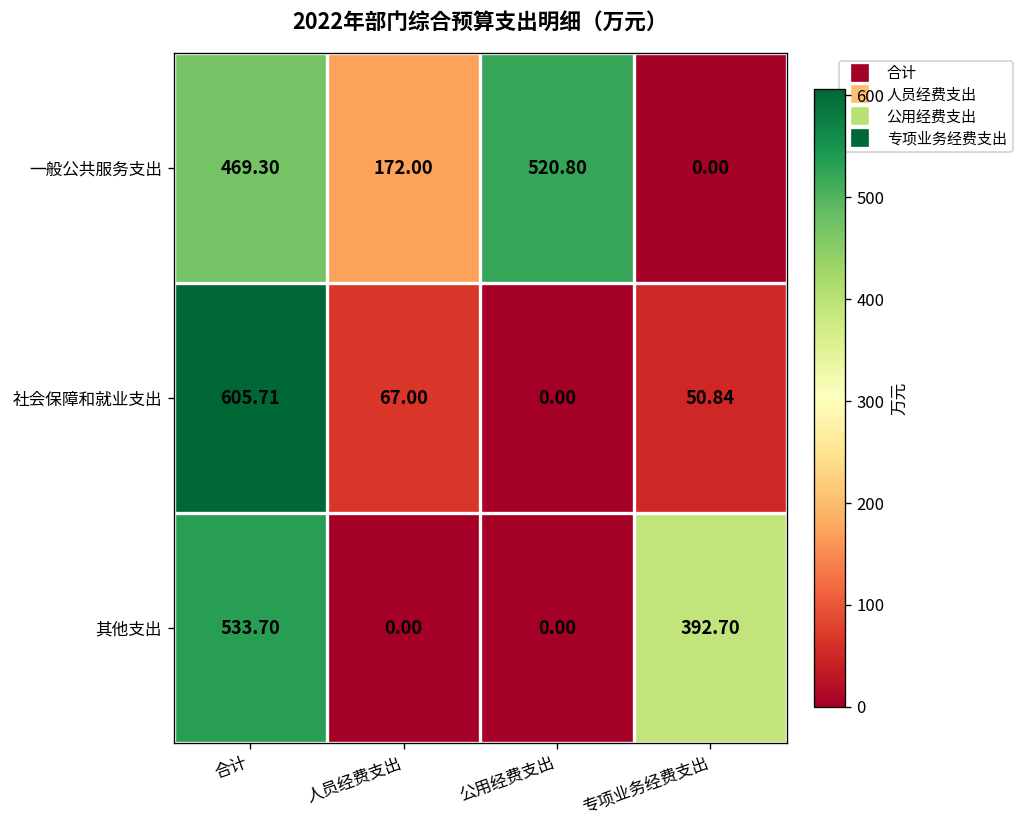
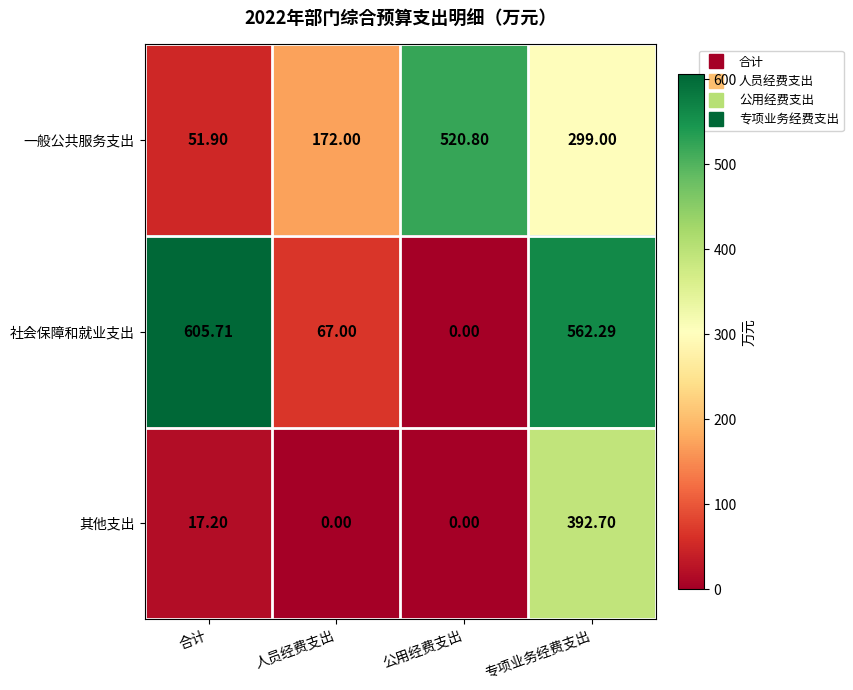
  {
    "一般公共服务支出": {
-     "合计": 469.30,
+     "合计": 51.90,
      "人员经费支出": 172.00,
      "公用经费支出": 520.80,
-     "专项业务经费支出": 0.00
+     "专项业务经费支出": 299.00
    },
    "社会保障和就业支出": {
      "合计": 605.71,
      "人员经费支出": 67.00,
      "公用经费支出": 0.00,
-     "专项业务经费支出": 50.84
+     "专项业务经费支出": 562.29
    },
    "其他支出": {
-     "合计": 533.70,
+     "合计": 17.20,
      "人员经费支出": 0.00,
      "公用经费支出": 0.00,
      "专项业务经费支出": 392.70
    }
  }
